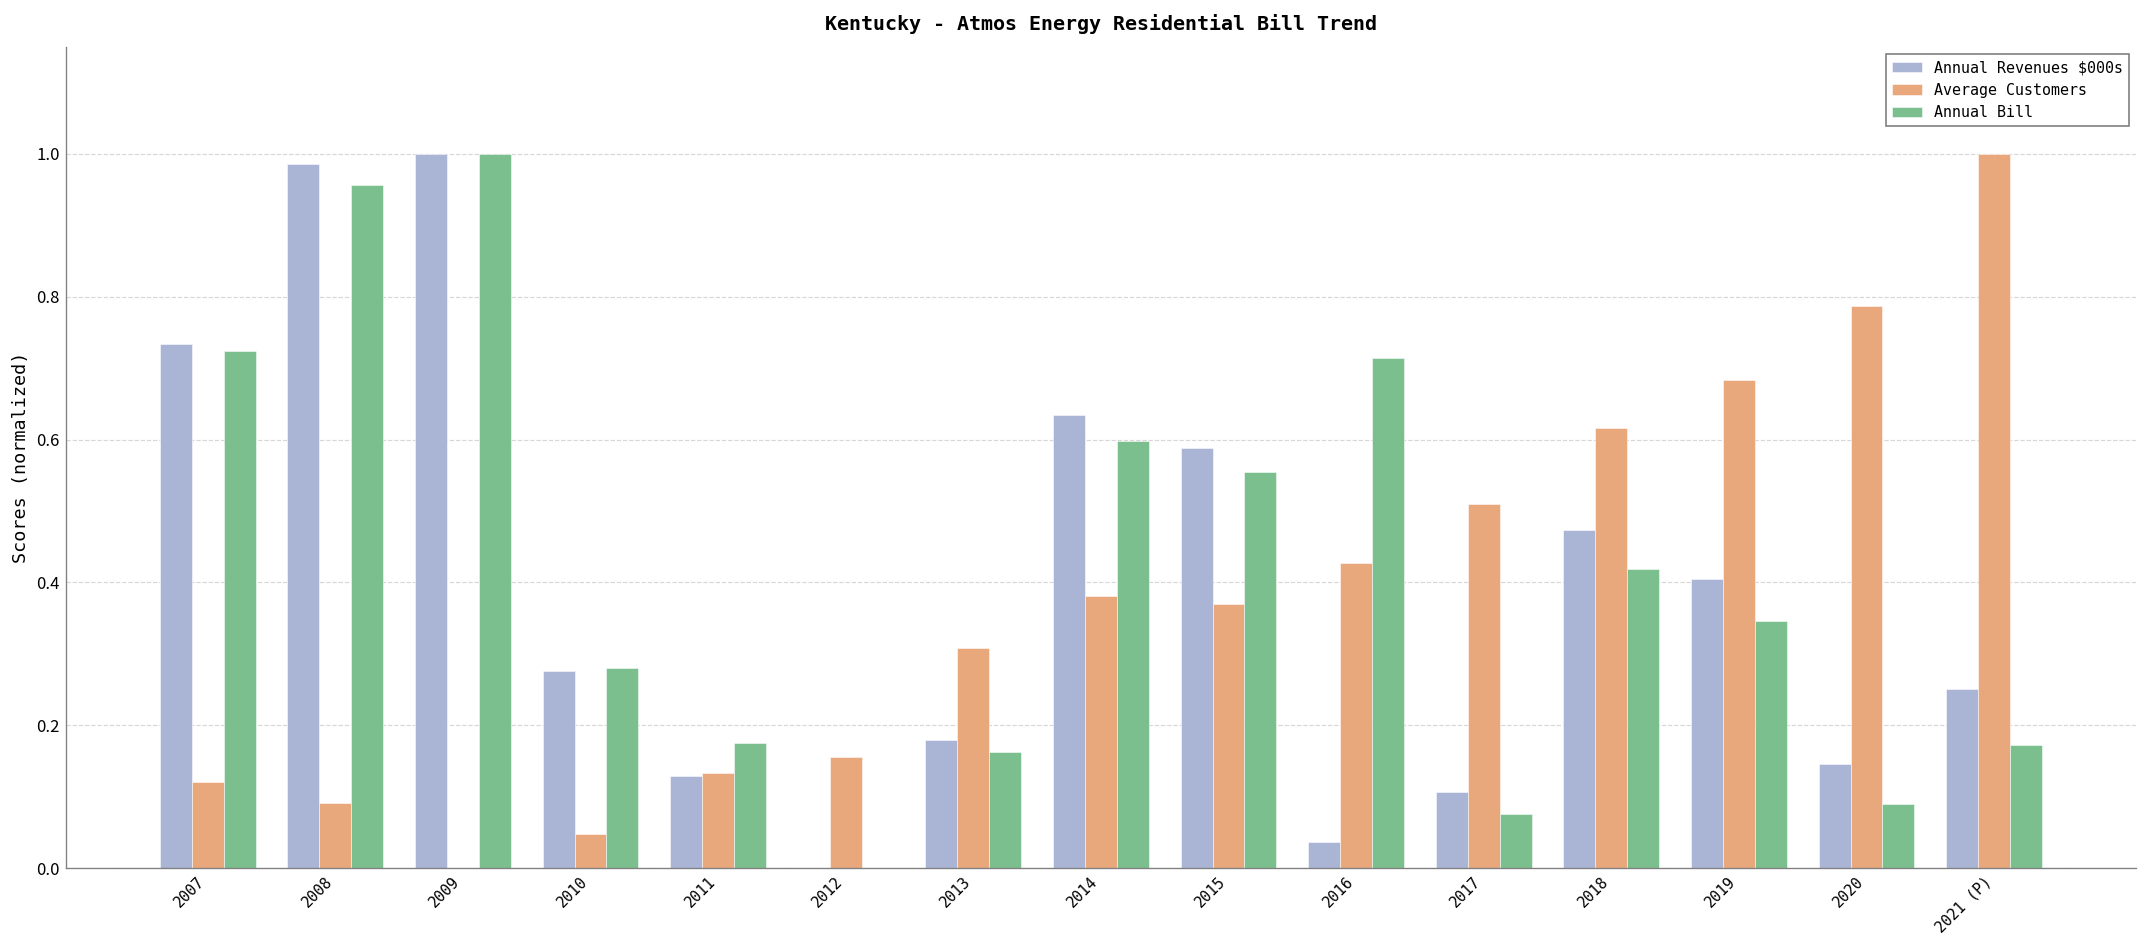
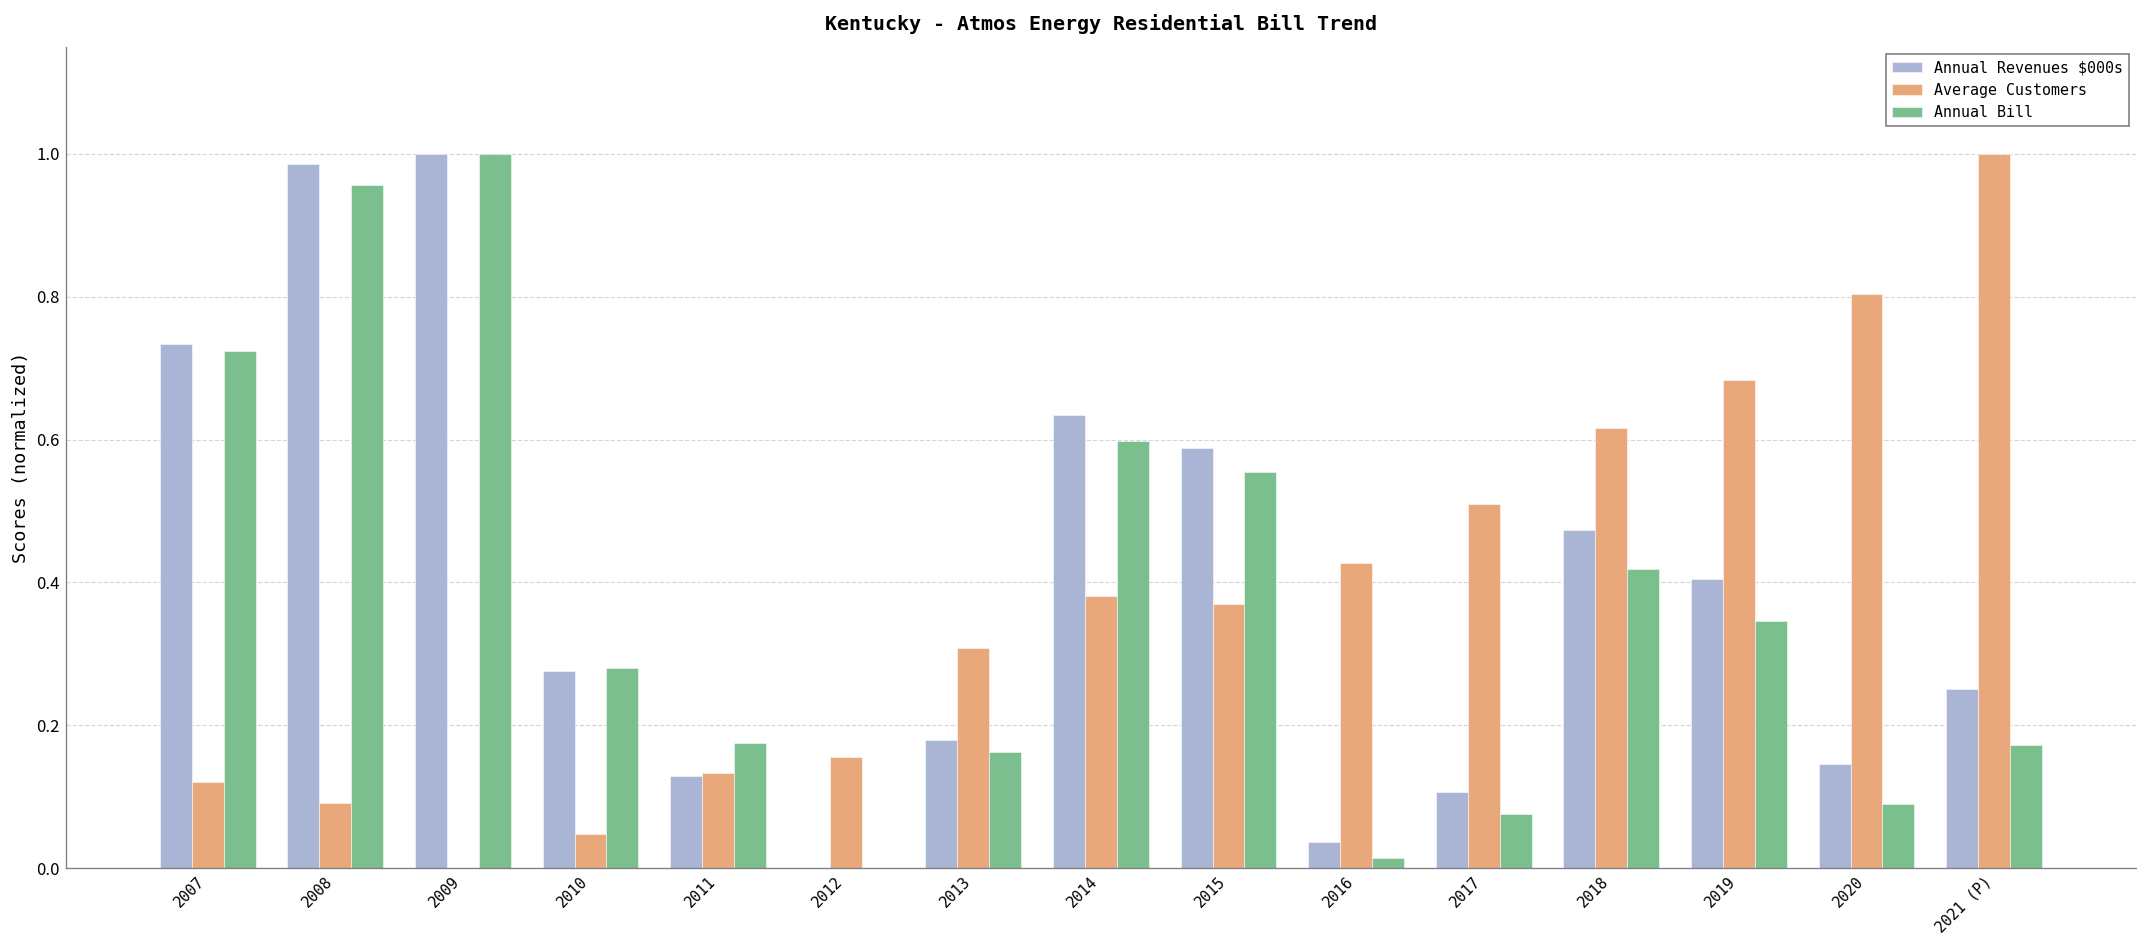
  {
    "Annual Revenues $000s": {
      "2007": 0.73,
      "2008": 0.99,
      "2009": 1.00,
      "2010": 0.28,
      "2011": 0.13,
      "2012": 0.00,
      "2013": 0.18,
      "2014": 0.64,
      "2015": 0.59,
      "2016": 0.04,
      "2017": 0.11,
      "2018": 0.47,
      "2019": 0.40,
      "2020": 0.15,
      "2021 (P)": 0.25
    },
    "Average Customers": {
      "2007": 0.12,
      "2008": 0.09,
      "2009": 0.00,
      "2010": 0.05,
      "2011": 0.13,
      "2012": 0.16,
      "2013": 0.31,
      "2014": 0.38,
      "2015": 0.37,
      "2016": 0.43,
      "2017": 0.51,
      "2018": 0.62,
      "2019": 0.68,
-     "2020": 0.79,
+     "2020": 0.80,
      "2021 (P)": 1.00
    },
    "Annual Bill": {
      "2007": 0.72,
      "2008": 0.96,
      "2009": 1.00,
      "2010": 0.28,
      "2011": 0.18,
      "2012": 0.00,
      "2013": 0.16,
      "2014": 0.60,
      "2015": 0.55,
-     "2016": 0.71,
+     "2016": 0.01,
      "2017": 0.08,
      "2018": 0.42,
      "2019": 0.35,
      "2020": 0.09,
      "2021 (P)": 0.17
    }
  }
